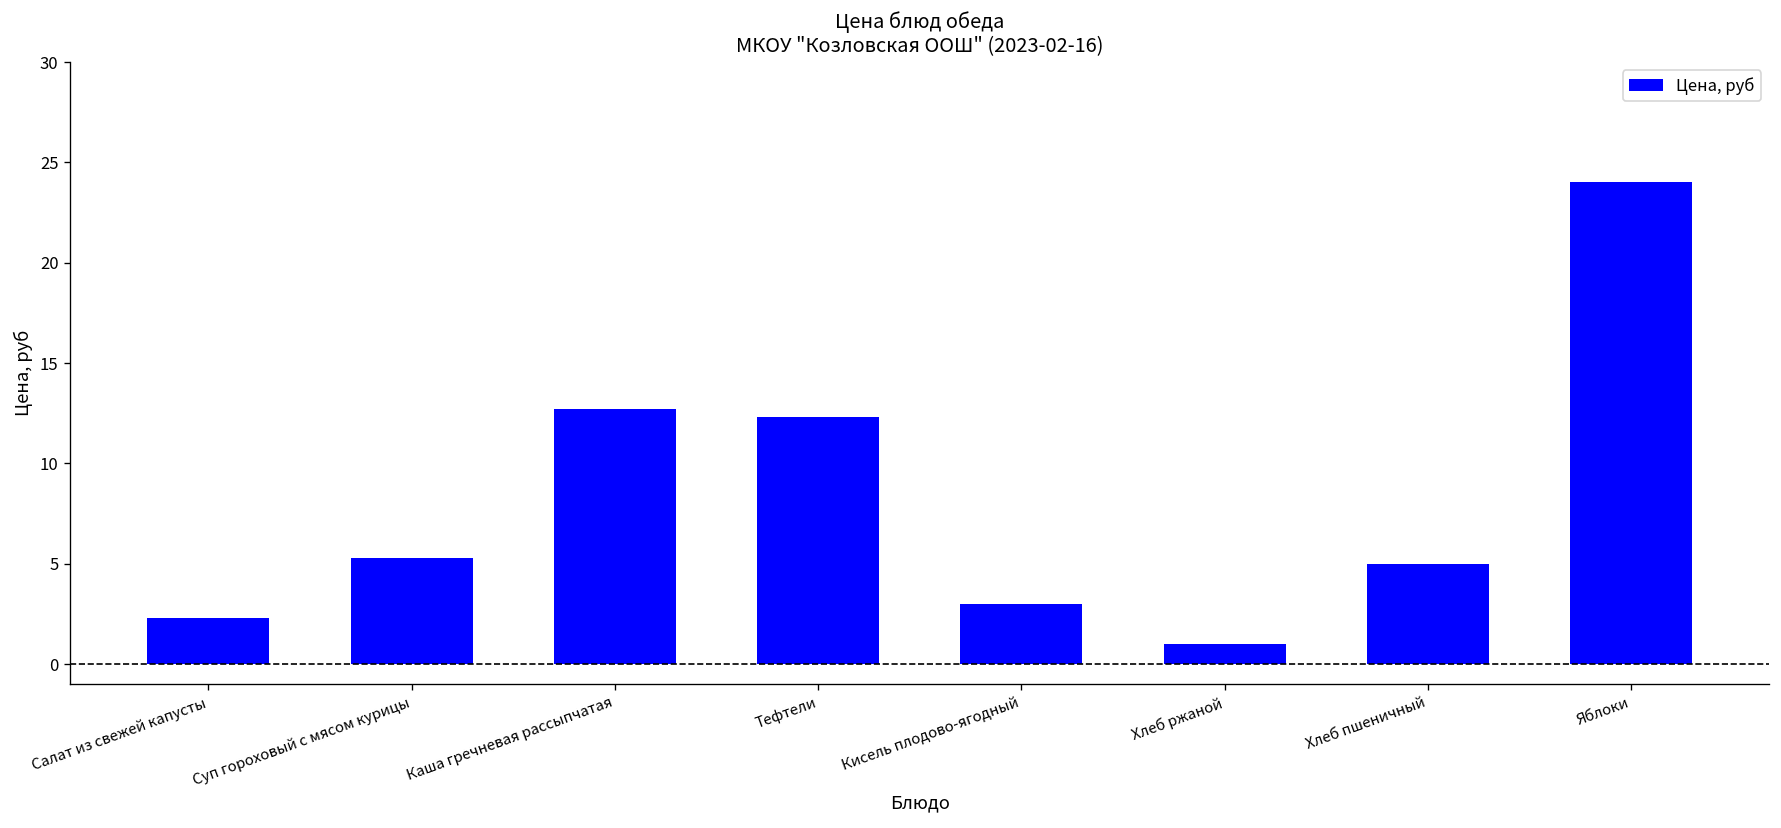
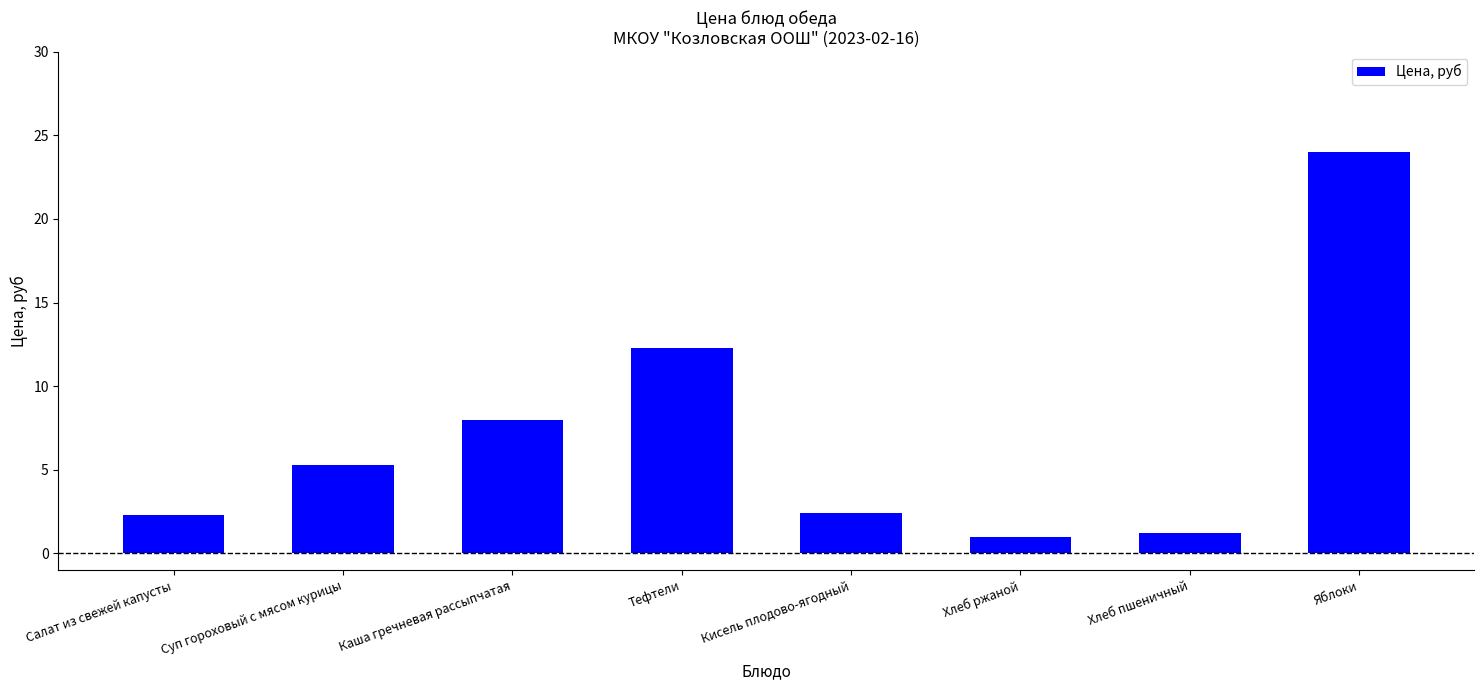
  {
    "Салат из свежей капусты": 2.3,
    "Суп гороховый с мясом курицы": 5.3,
-   "Каша гречневая рассыпчатая": 12.7,
+   "Каша гречневая рассыпчатая": 8.0,
    "Тефтели": 12.3,
-   "Кисель плодово-ягодный": 3.0,
+   "Кисель плодово-ягодный": 2.4,
    "Хлеб ржаной": 1.0,
-   "Хлеб пшеничный": 5.0,
+   "Хлеб пшеничный": 1.2,
    "Яблоки": 24.0
  }
